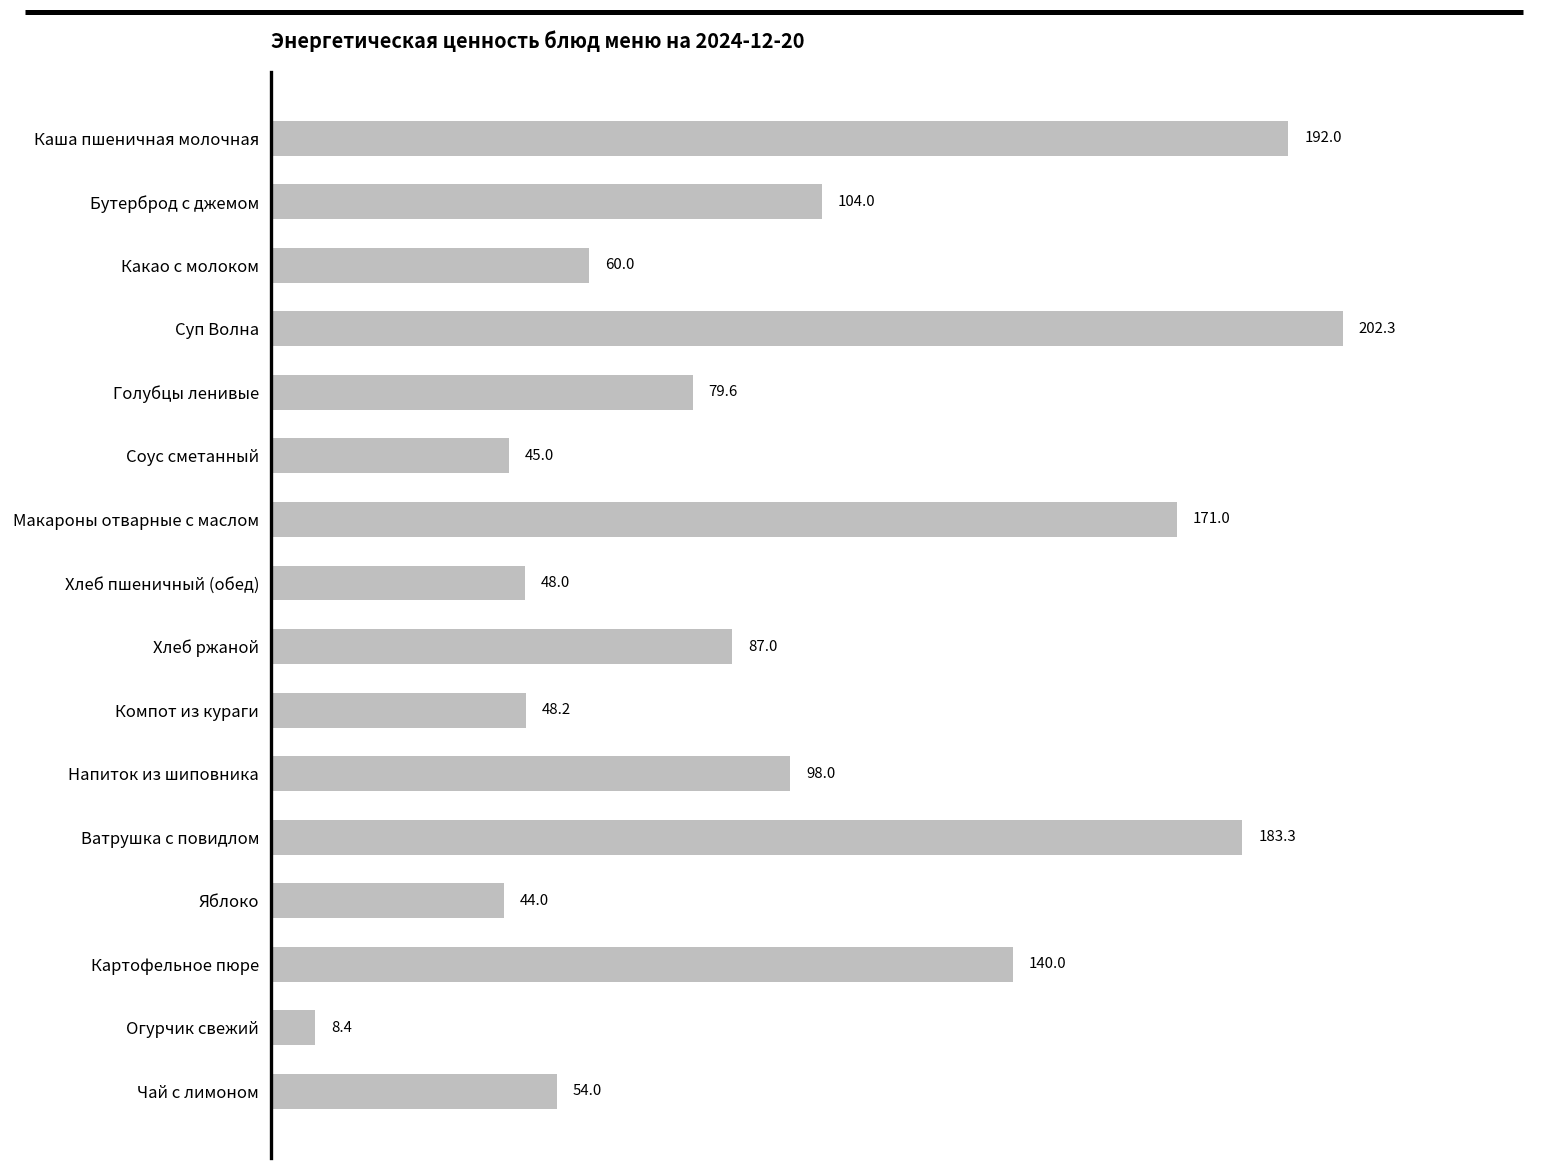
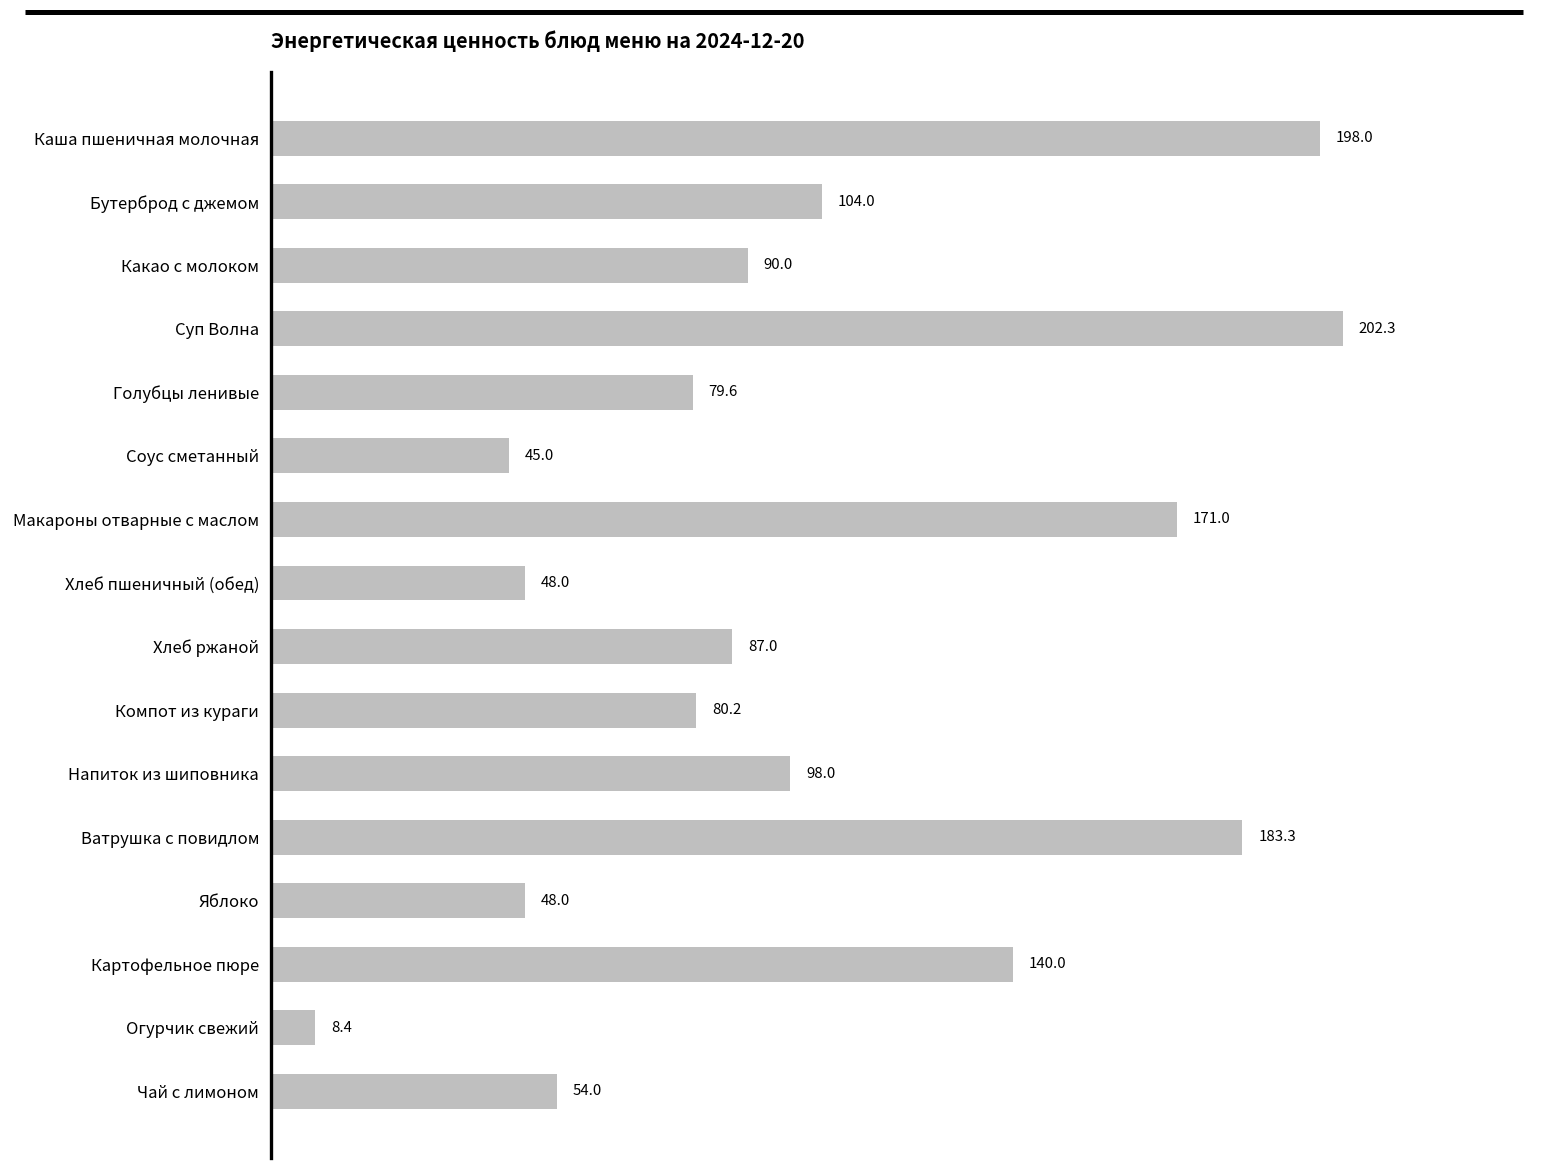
  {
-   "Каша пшеничная молочная": 192.0,
+   "Каша пшеничная молочная": 198.0,
    "Бутерброд с джемом": 104.0,
-   "Какао с молоком": 60.0,
+   "Какао с молоком": 90.0,
    "Суп Волна": 202.3,
    "Голубцы ленивые": 79.6,
    "Соус сметанный": 45.0,
    "Макароны отварные с маслом": 171.0,
    "Хлеб пшеничный (обед)": 48.0,
    "Хлеб ржаной": 87.0,
-   "Компот из кураги": 48.2,
+   "Компот из кураги": 80.2,
    "Напиток из шиповника": 98.0,
    "Ватрушка с повидлом": 183.3,
-   "Яблоко": 44.0,
+   "Яблоко": 48.0,
    "Картофельное пюре": 140.0,
    "Огурчик свежий": 8.4,
    "Чай с лимоном": 54.0
  }
